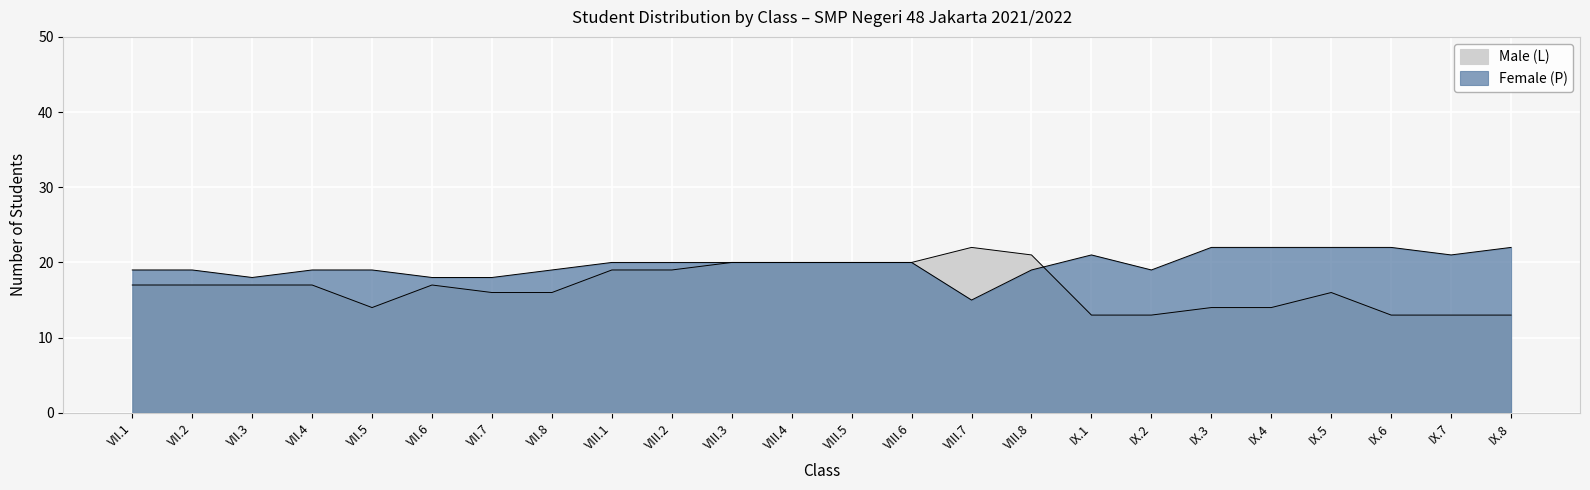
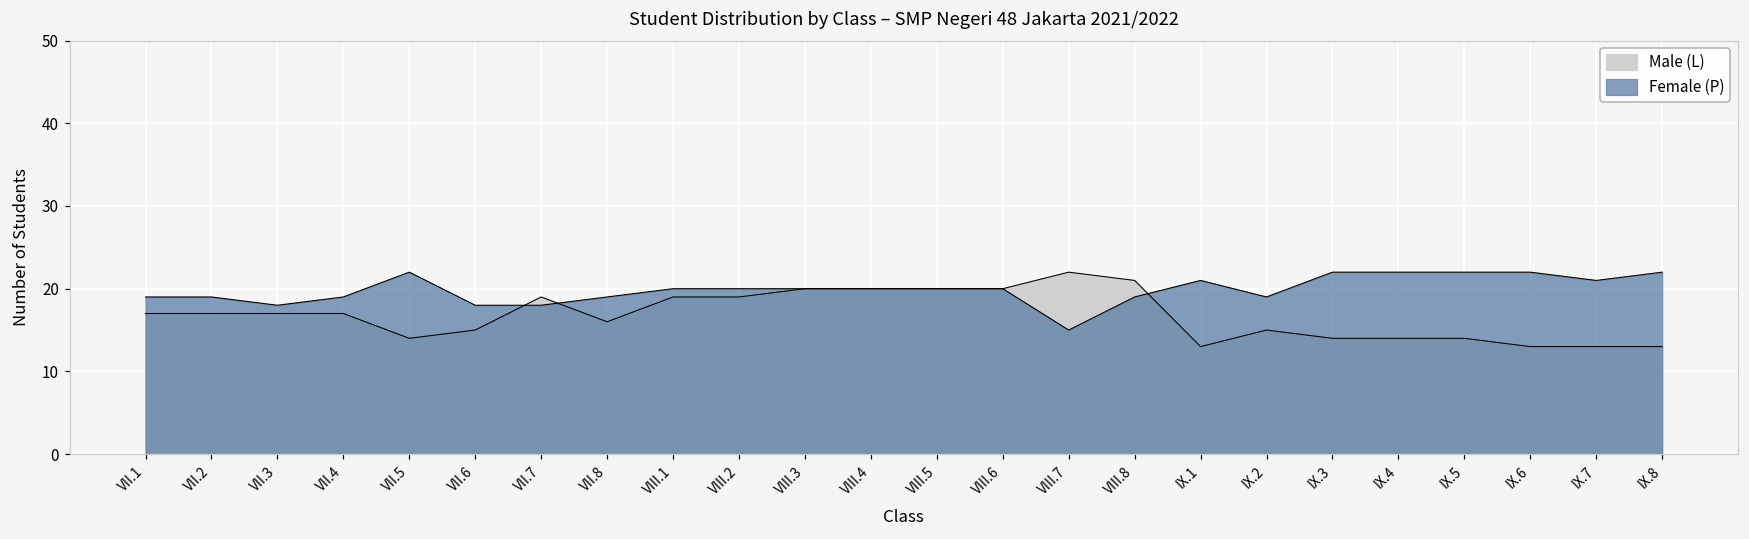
  {
    "Male (L)": {
      "VII.1": 17,
      "VII.2": 17,
      "VII.3": 17,
      "VII.4": 17,
      "VII.5": 14,
-     "VII.6": 17,
-     "VII.7": 16,
+     "VII.6": 15,
+     "VII.7": 19,
      "VII.8": 16,
      "VIII.1": 19,
      "VIII.2": 19,
      "VIII.7": 22,
      "VIII.8": 21,
      "IX.1": 13,
-     "IX.2": 13,
+     "IX.2": 15,
      "IX.3": 14,
      "IX.4": 14,
-     "IX.5": 16,
+     "IX.5": 14,
      "IX.6": 13,
      "IX.7": 13,
      "IX.8": 13
    },
    "Female (P)": {
      "VII.1": 19,
      "VII.2": 19,
      "VII.3": 18,
      "VII.4": 19,
-     "VII.5": 19,
+     "VII.5": 22,
      "VII.6": 18,
      "VII.7": 18,
      "VII.8": 19,
      "VIII.1": 20,
      "VIII.2": 20,
      "VIII.7": 15,
      "VIII.8": 19,
      "IX.1": 21,
      "IX.2": 19,
      "IX.3": 22,
      "IX.4": 22,
      "IX.5": 22,
      "IX.6": 22,
      "IX.7": 21,
      "IX.8": 22
    }
  }
